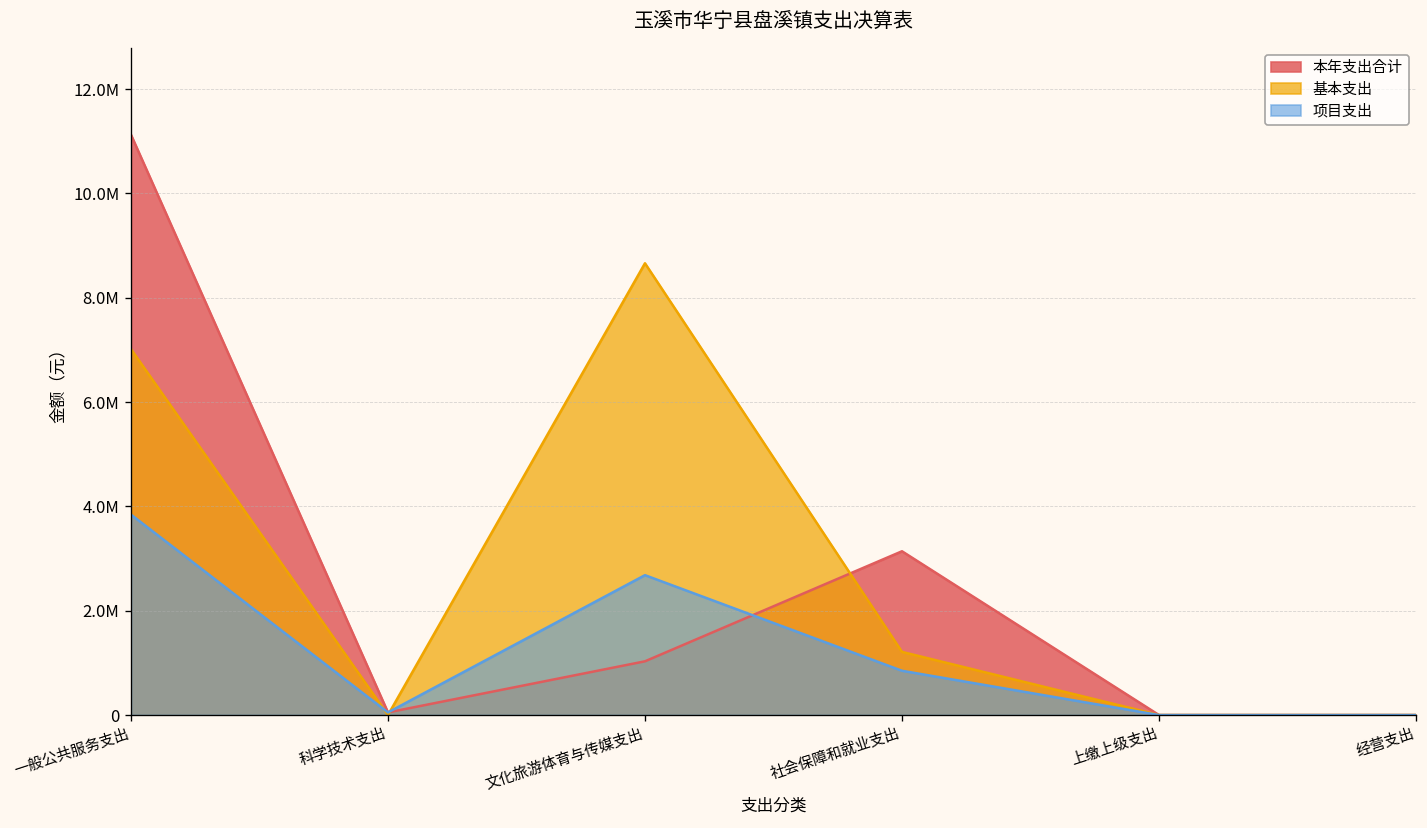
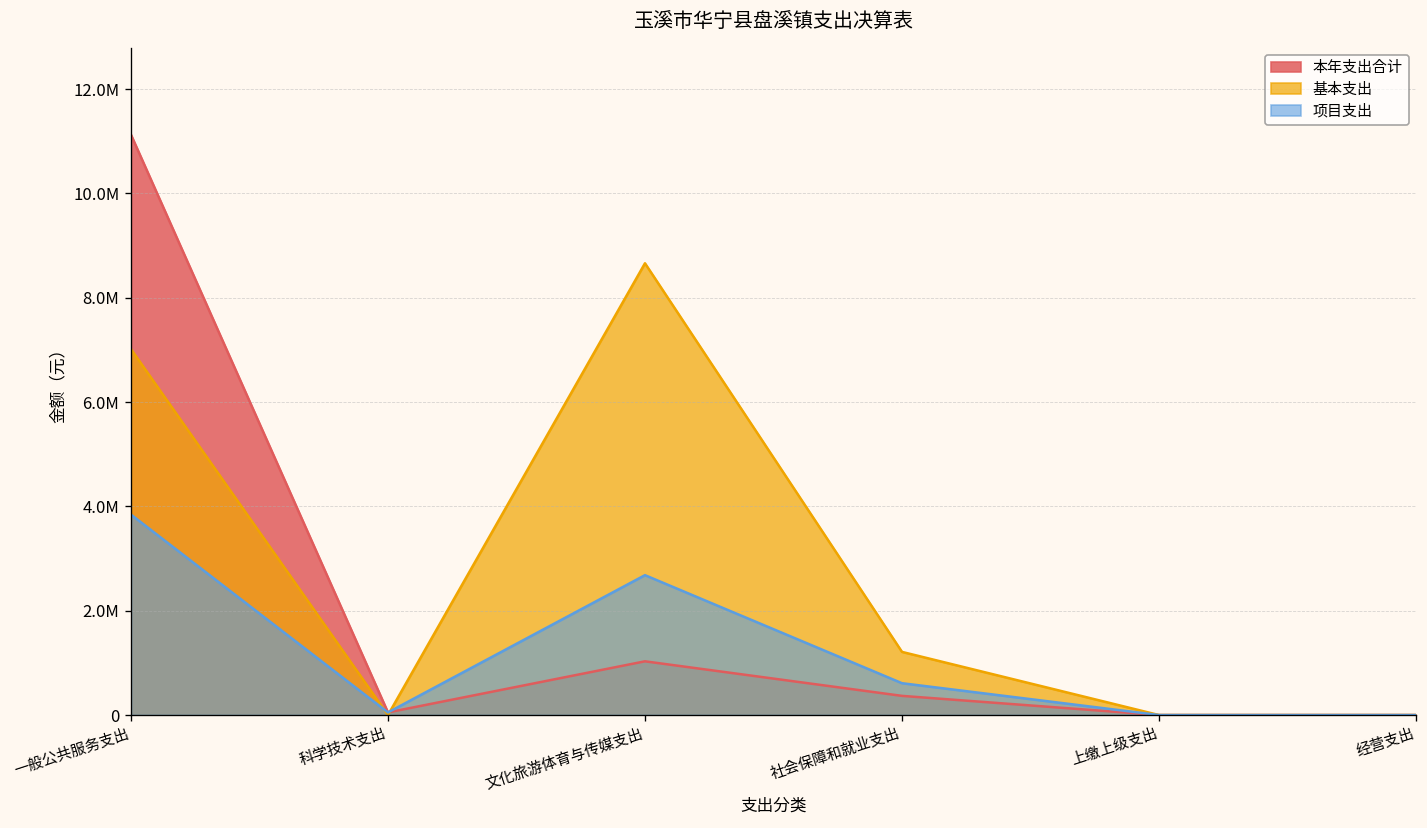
  {
    "本年支出合计": {
      "一般公共服务支出": 11100000,
      "文化旅游体育与传媒支出": 1000000,
-     "社会保障和就业支出": 3100000
+     "社会保障和就业支出": 400000
    },
    "基本支出": {
      "一般公共服务支出": 7000000,
      "文化旅游体育与传媒支出": 8700000,
      "社会保障和就业支出": 1200000
    },
    "项目支出": {
      "一般公共服务支出": 3800000,
      "文化旅游体育与传媒支出": 2700000,
-     "社会保障和就业支出": 800000
+     "社会保障和就业支出": 600000
    }
  }
